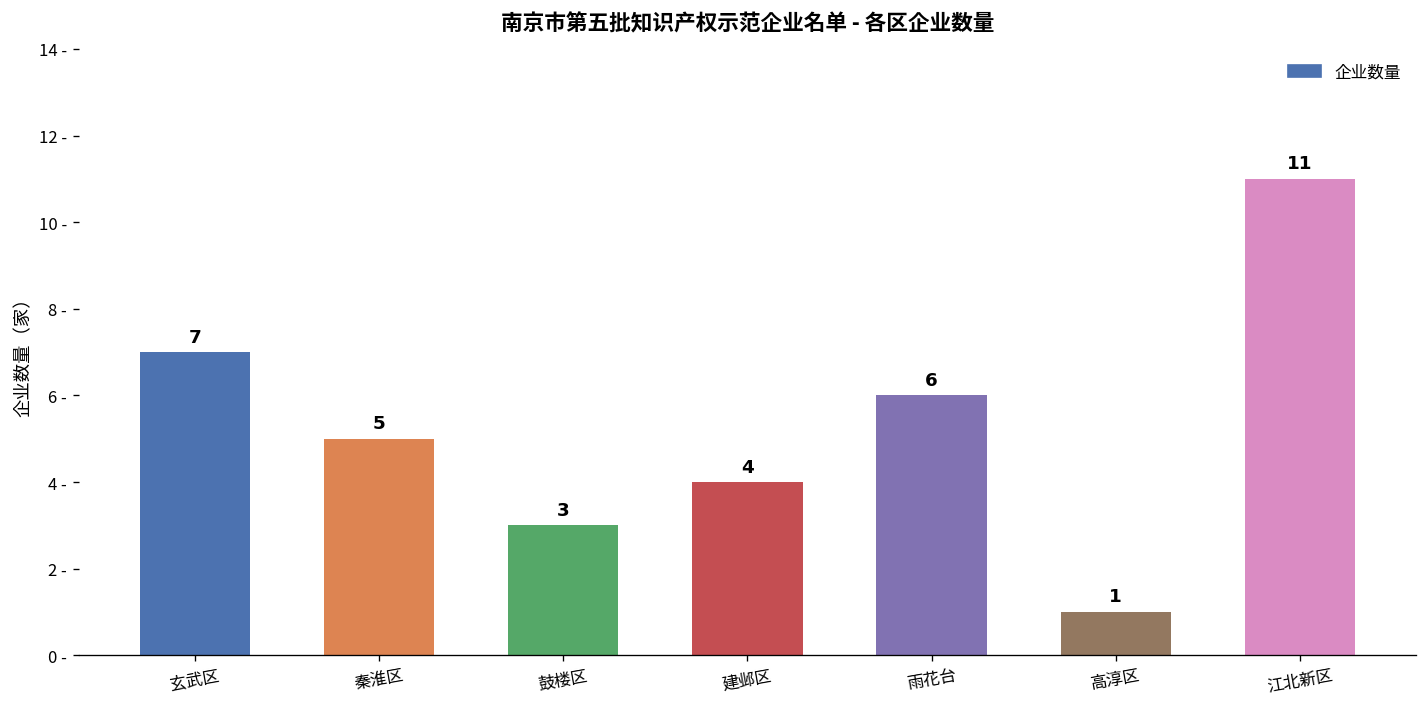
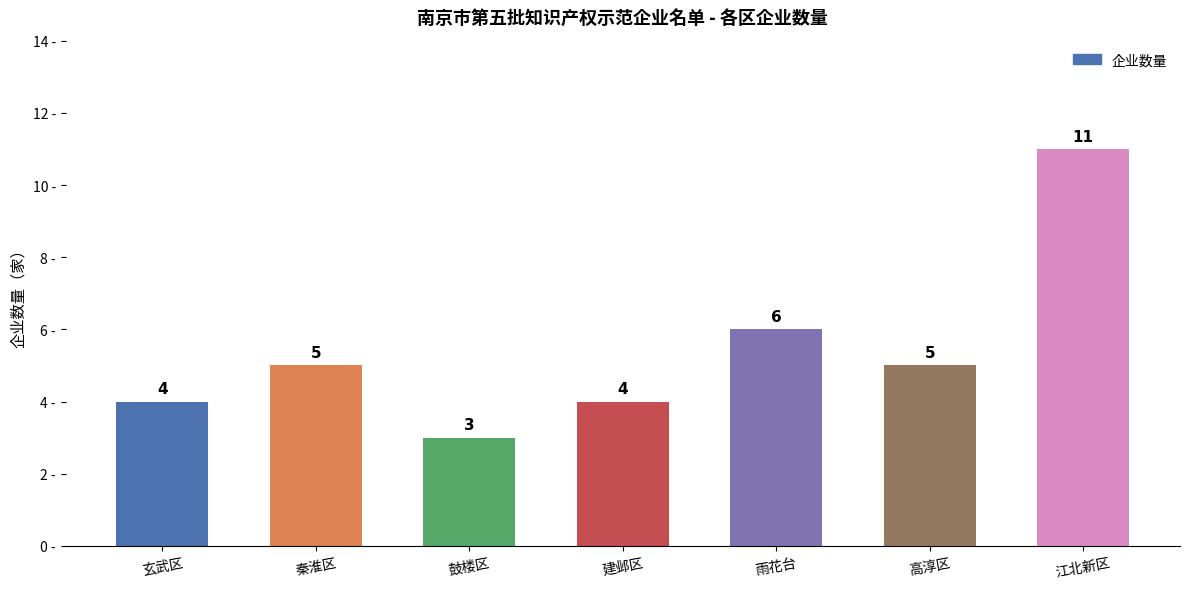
  {
-   "玄武区": 7,
+   "玄武区": 4,
    "秦淮区": 5,
    "鼓楼区": 3,
    "建邺区": 4,
    "雨花台": 6,
-   "高淳区": 1,
+   "高淳区": 5,
    "江北新区": 11
  }
